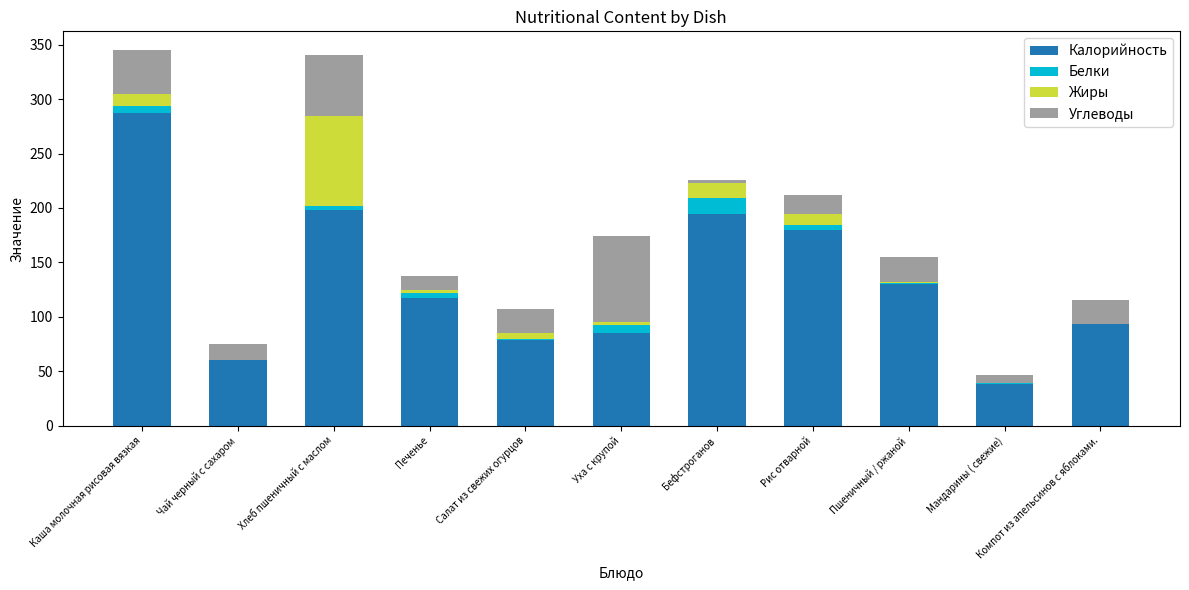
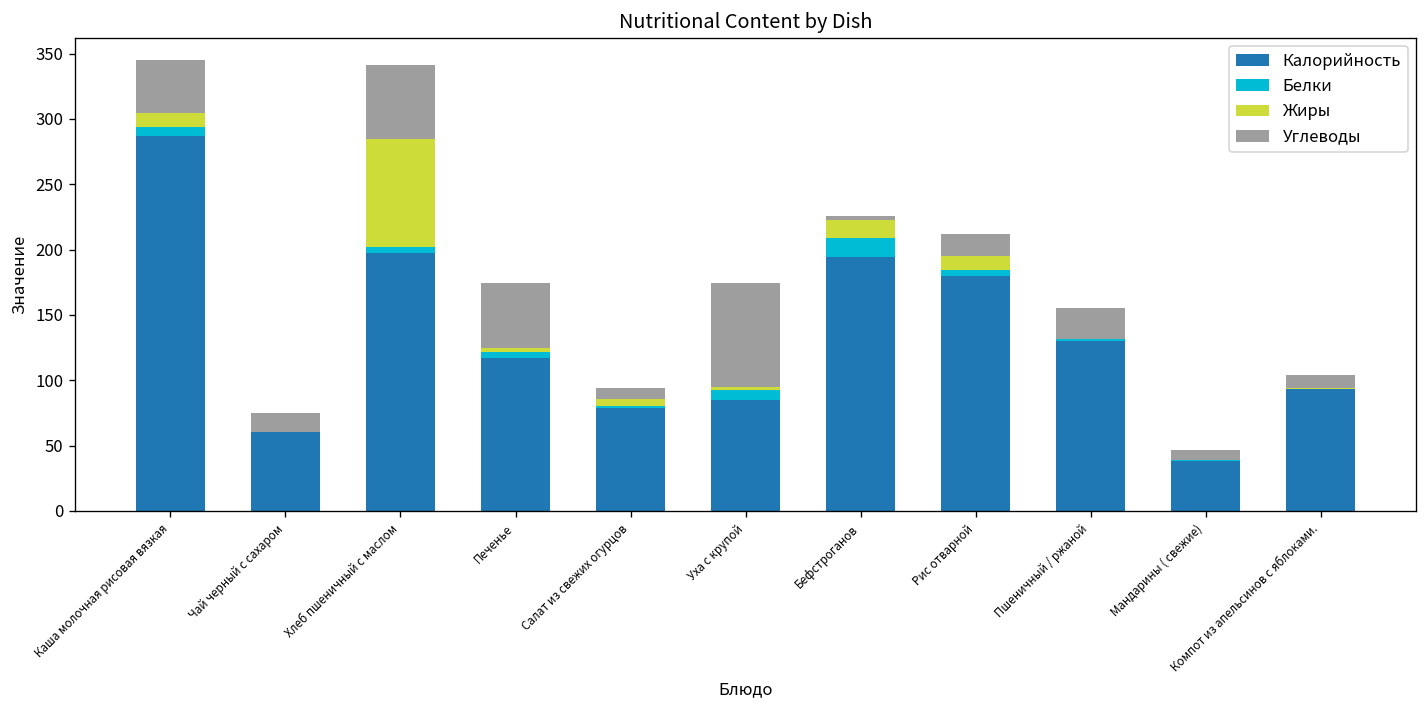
  {
    "Калорийность": {
      "Каша молочная рисовая вязкая": 287,
      "Чай черный с сахаром": 60,
      "Хлеб пшеничный с маслом": 198,
      "Печенье": 117,
      "Салат из свежих огурцов": 79,
      "Уха с крупой": 85,
      "Бефстроганов": 194,
      "Рис отварной": 180,
      "Пшеничный / ржаной": 130,
      "Мандарины ( свежие)": 38,
      "Компот из апельсинов с яблоками.": 93
    },
    "Белки": {
      "Каша молочная рисовая вязкая": 7,
      "Хлеб пшеничный с маслом": 4,
      "Печенье": 4,
      "Уха с крупой": 7,
      "Бефстроганов": 15,
      "Рис отварной": 4
    },
    "Жиры": {
      "Каша молочная рисовая вязкая": 11,
      "Чай черный с сахаром": 0,
      "Хлеб пшеничный с маслом": 83,
      "Печенье": 3,
      "Салат из свежих огурцов": 6,
      "Уха с крупой": 3,
      "Бефстроганов": 14,
      "Рис отварной": 11
    },
    "Углеводы": {
      "Каша молочная рисовая вязкая": 41,
      "Чай черный с сахаром": 15,
      "Хлеб пшеничный с маслом": 56,
-     "Печенье": 13,
-     "Салат из свежих огурцов": 22,
+     "Печенье": 50,
+     "Салат из свежих огурцов": 8,
      "Уха с крупой": 80,
      "Бефстроганов": 2,
      "Рис отварной": 17,
      "Пшеничный / ржаной": 23,
      "Мандарины ( свежие)": 8,
-     "Компот из апельсинов с яблоками.": 22
+     "Компот из апельсинов с яблоками.": 11
    }
  }
